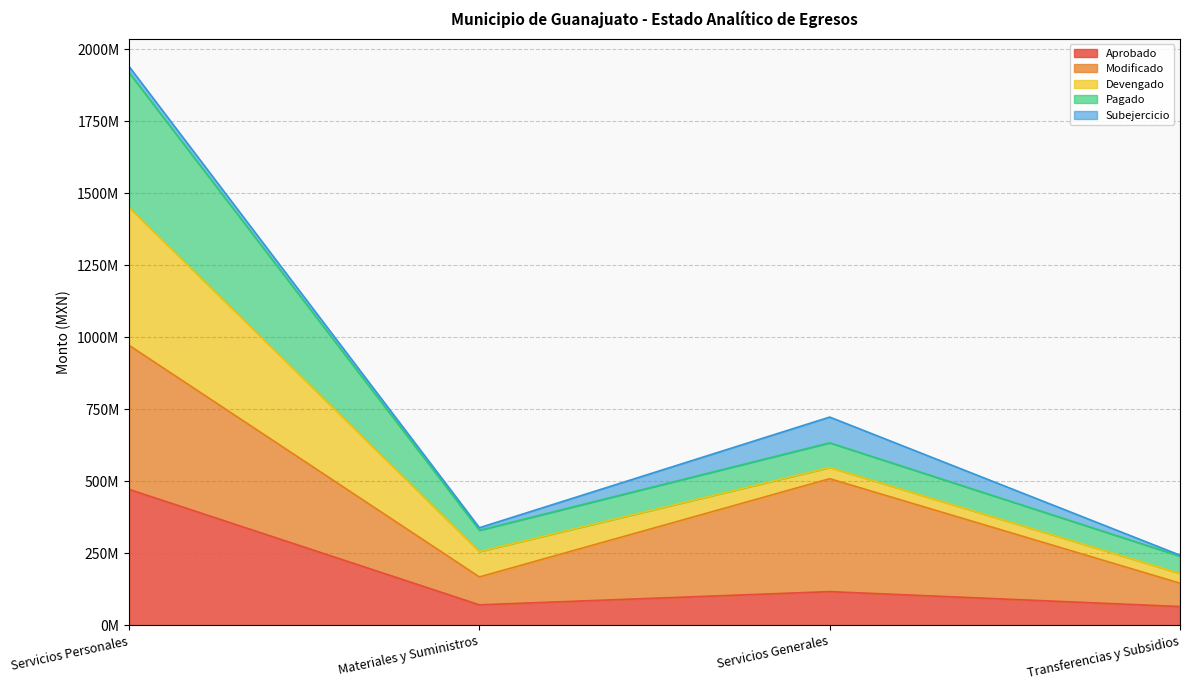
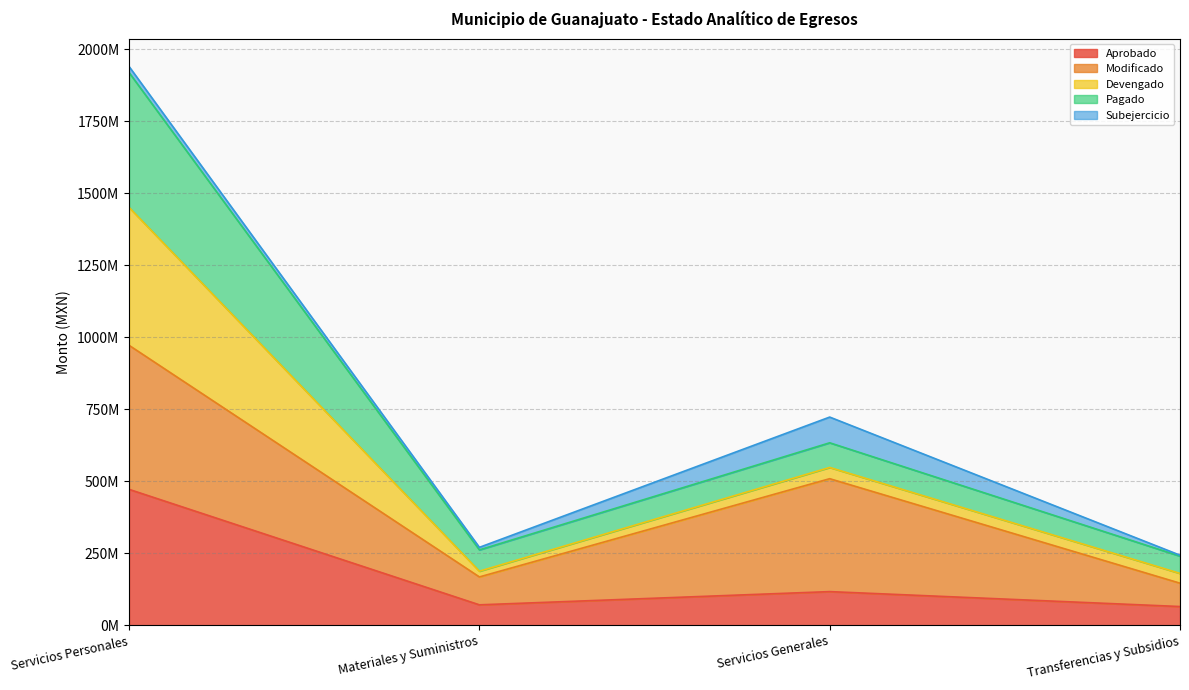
  {
    "Devengado": {
      "Servicios Personales": 480000000,
-     "Materiales y Suministros": 90000000,
+     "Materiales y Suministros": 20000000,
      "Servicios Generales": 40000000,
      "Transferencias y Subsidios": 30000000
    },
    "Pagado": {
      "Servicios Personales": 470000000,
      "Materiales y Suministros": 70000000,
      "Servicios Generales": 90000000
    },
    "Subejercicio": {
      "Servicios Personales": 20000000,
      "Materiales y Suministros": 10000000,
      "Servicios Generales": 90000000
    }
  }
